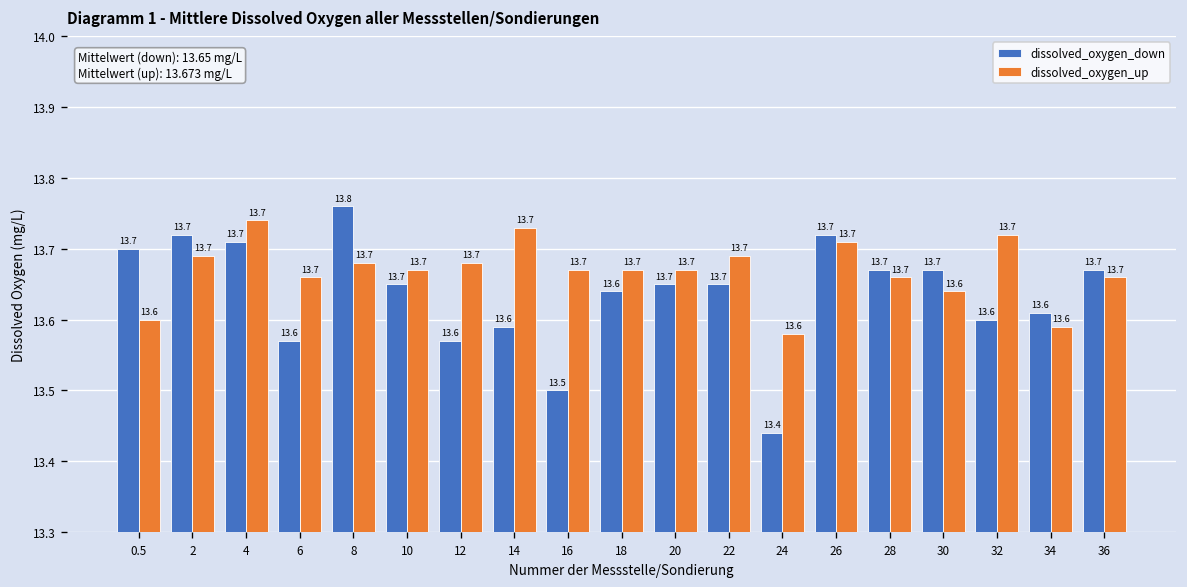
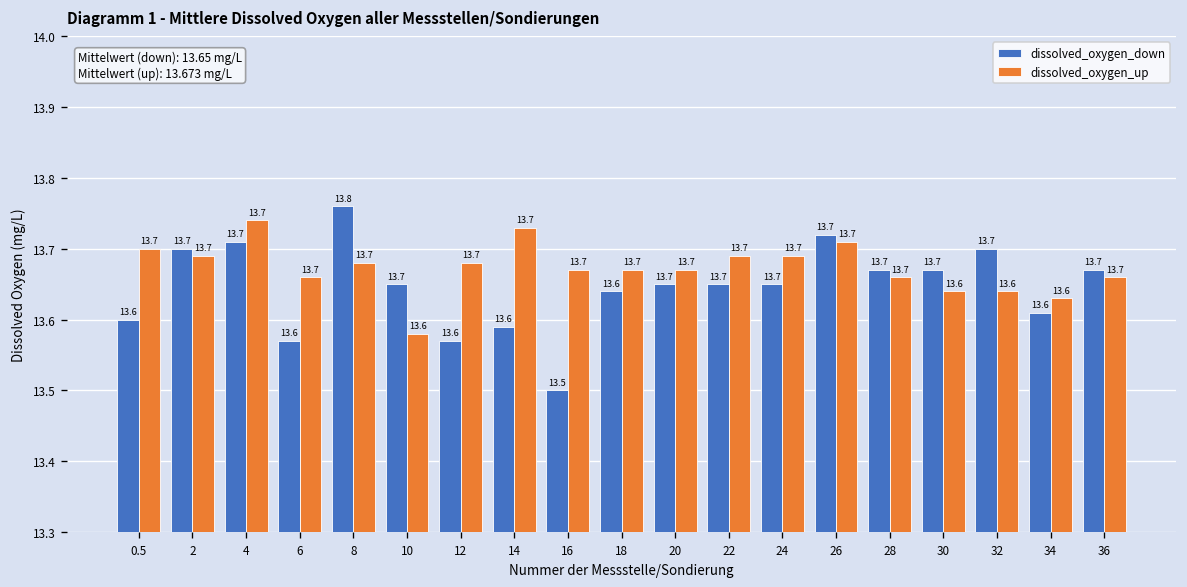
  {
    "dissolved_oxygen_down": {
-     "0.5": 13.7,
-     "2": 13.72,
+     "0.5": 13.6,
+     "2": 13.70,
      "4": 13.7,
      "6": 13.6,
      "8": 13.8,
      "10": 13.7,
      "12": 13.6,
      "14": 13.6,
      "16": 13.5,
      "18": 13.6,
      "20": 13.7,
      "22": 13.7,
-     "24": 13.4,
+     "24": 13.7,
      "26": 13.7,
      "28": 13.7,
      "30": 13.7,
-     "32": 13.6,
+     "32": 13.7,
      "34": 13.6,
      "36": 13.7
    },
    "dissolved_oxygen_up": {
-     "0.5": 13.6,
+     "0.5": 13.7,
      "2": 13.7,
      "4": 13.7,
      "6": 13.7,
      "8": 13.7,
-     "10": 13.7,
+     "10": 13.6,
      "12": 13.7,
      "14": 13.7,
      "16": 13.7,
      "18": 13.7,
      "20": 13.7,
      "22": 13.7,
-     "24": 13.6,
+     "24": 13.7,
      "26": 13.7,
      "28": 13.7,
      "30": 13.6,
-     "32": 13.7,
-     "34": 13.59,
+     "32": 13.6,
+     "34": 13.63,
      "36": 13.7
    }
  }
